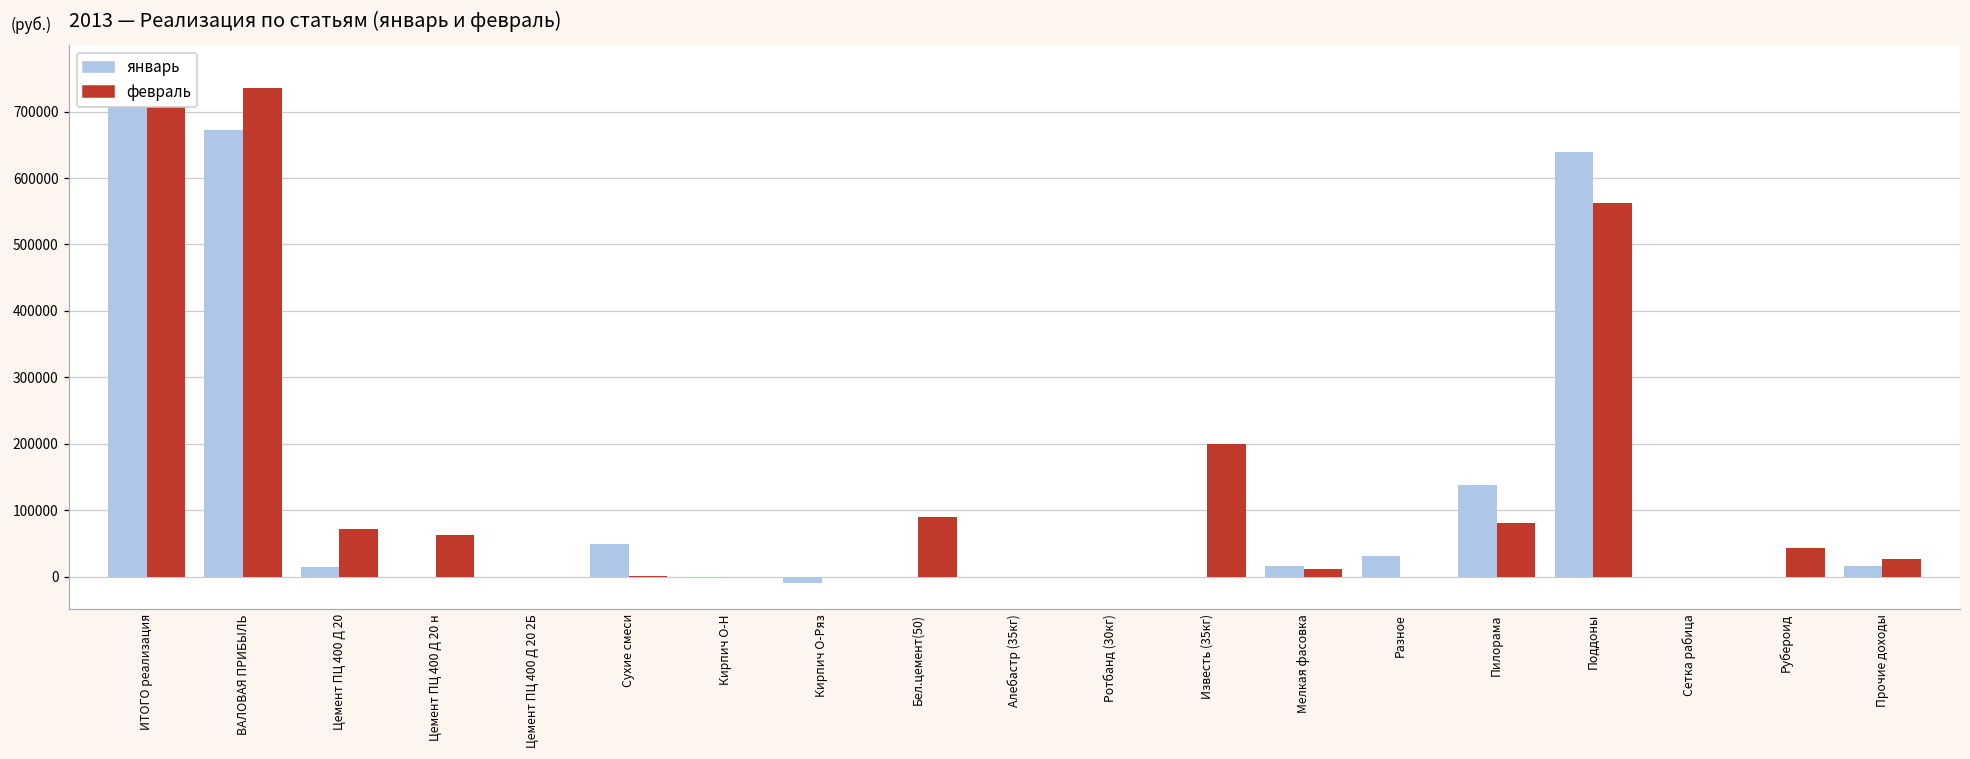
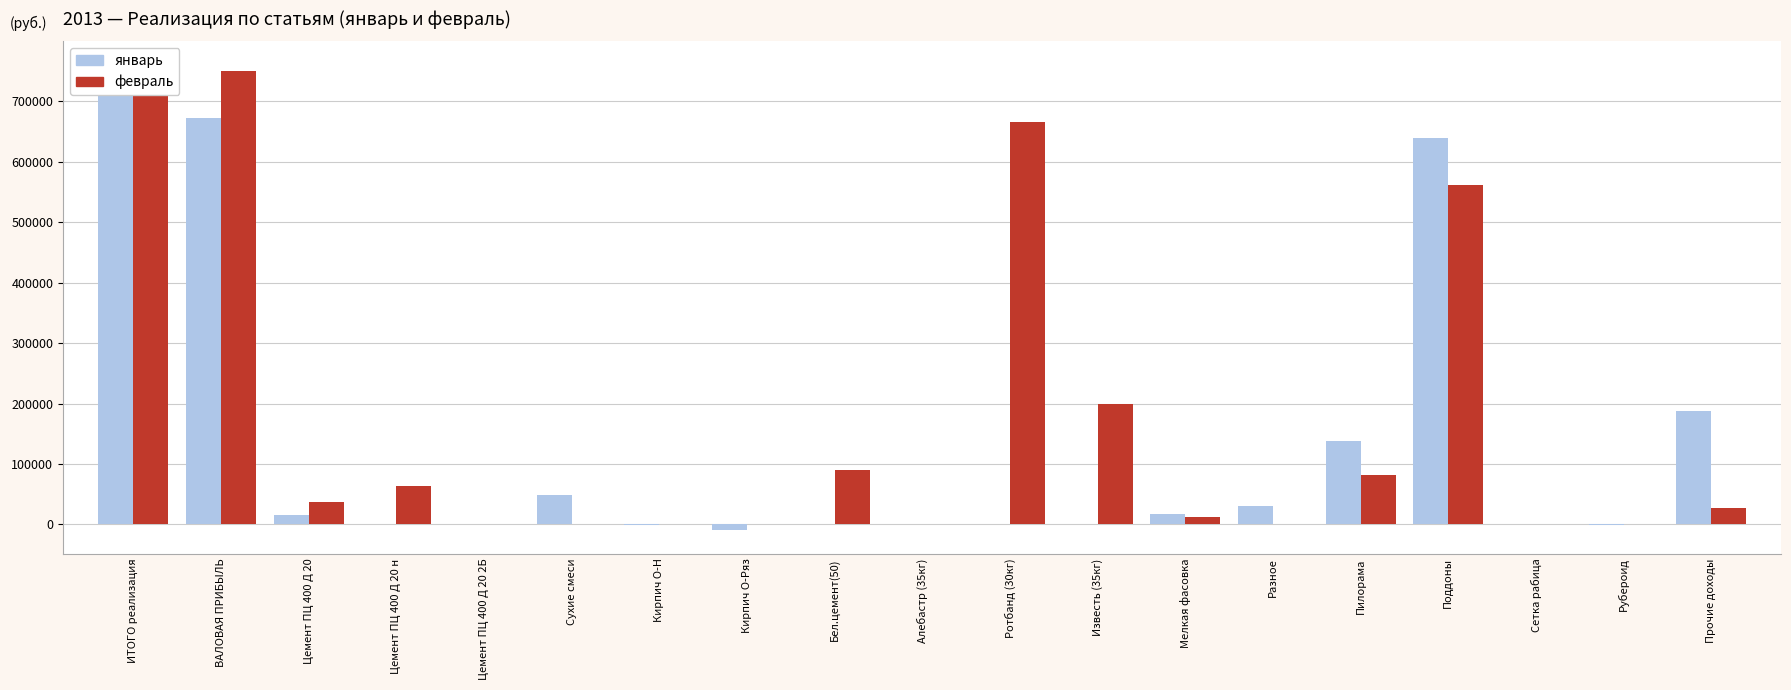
  {
    "январь": {
      "ВАЛОВАЯ ПРИБЫЛЬ": 670000,
      "Цемент ПЦ 400 Д 20": 20000,
      "Цемент ПЦ 400 Д 20 н": 0,
      "Цемент ПЦ 400 Д 20 2Б": 0,
      "Сухие смеси": 50000,
      "Кирпич О-Ряз": -10000,
      "Бел.цемент(50)": 0,
      "Алебастр (35кг)": 0,
      "Ротбанд (30кг)": 0,
      "Мелкая фасовка": 20000,
      "Разное": 30000,
      "Пилорама": 140000,
      "Поддоны": 640000,
      "Сетка рабица": 0,
-     "Прочие доходы": 20000
+     "Прочие доходы": 190000
    },
    "февраль": {
-     "ВАЛОВАЯ ПРИБЫЛЬ": 730000,
-     "Цемент ПЦ 400 Д 20": 70000,
+     "ВАЛОВАЯ ПРИБЫЛЬ": 750000,
+     "Цемент ПЦ 400 Д 20": 40000,
      "Цемент ПЦ 400 Д 20 н": 60000,
      "Цемент ПЦ 400 Д 20 2Б": 0,
      "Кирпич О-Н": 0,
      "Кирпич О-Ряз": 0,
      "Бел.цемент(50)": 90000,
      "Алебастр (35кг)": 0,
-     "Ротбанд (30кг)": 0,
+     "Ротбанд (30кг)": 670000,
      "Известь (35кг)": 200000,
      "Мелкая фасовка": 10000,
      "Пилорама": 80000,
      "Поддоны": 560000,
-     "Рубероид": 40000,
+     "Рубероид": 0,
      "Прочие доходы": 30000
    }
  }
